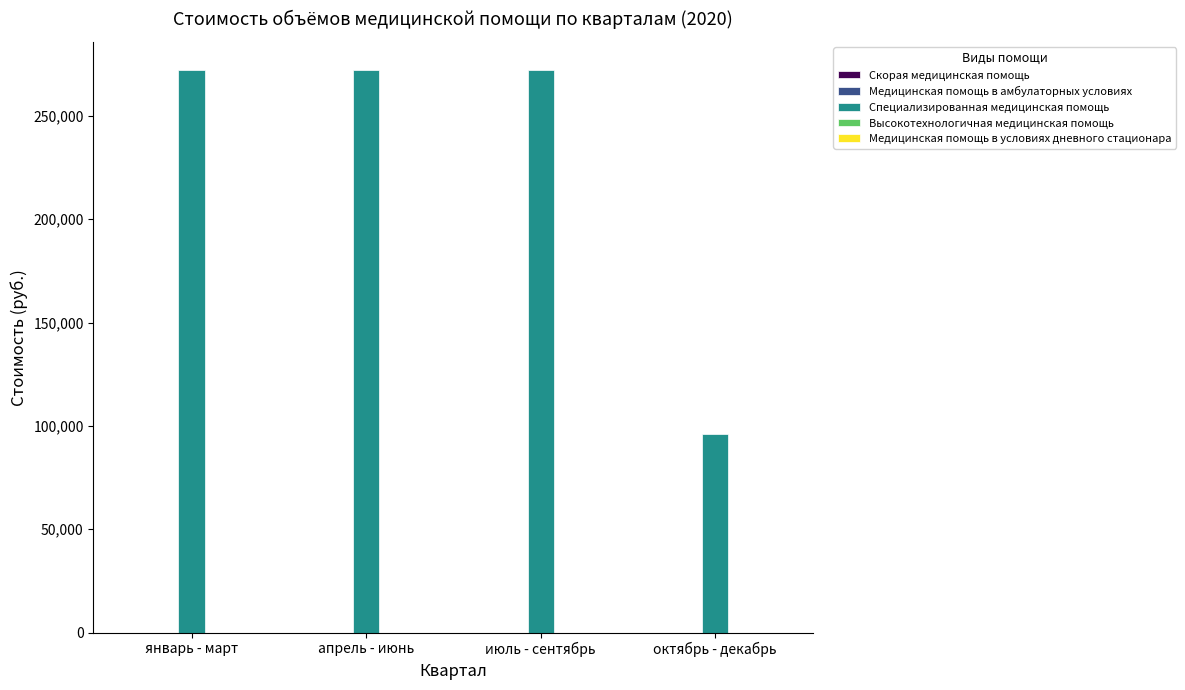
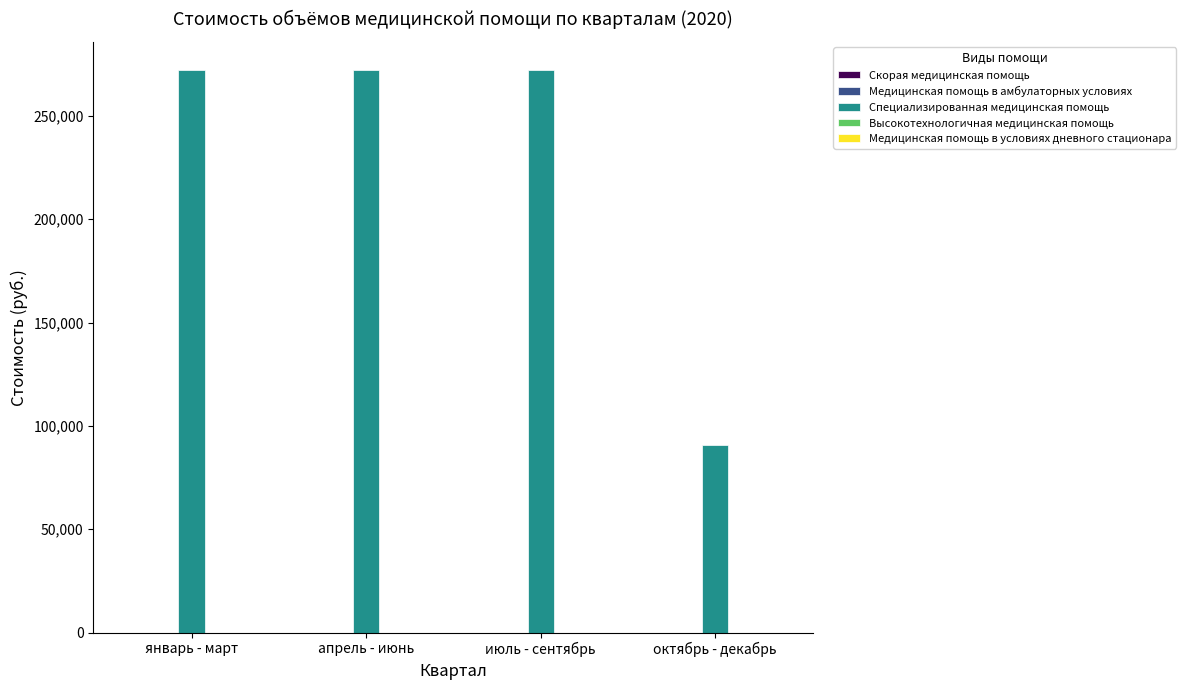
  {
    "Cкорая медицинская помощь": {
      "январь - март": "0",
      "апрель - июнь": "0",
      "июль - сентябрь": "0",
      "октябрь - декабрь": "0"
    },
    "Медицинская помощь в амбулаторных условиях": {
      "январь - март": "0",
      "апрель - июнь": "0",
      "июль - сентябрь": "0",
      "октябрь - декабрь": "0"
    },
    "Специализированная медицинская помощь": {
      "январь - март": "272,000",
      "апрель - июнь": "272,000",
      "июль - сентябрь": "272,000",
-     "октябрь - декабрь": "96,000"
+     "октябрь - декабрь": "91,000"
    },
    "Высокотехнологичная медицинская помощь": {
      "январь - март": "0",
      "апрель - июнь": "0",
      "июль - сентябрь": "0",
      "октябрь - декабрь": "0"
    },
    "Медицинская помощь в условиях дневного стационара": {
      "январь - март": "0",
      "апрель - июнь": "0",
      "июль - сентябрь": "0",
      "октябрь - декабрь": "0"
    }
  }
